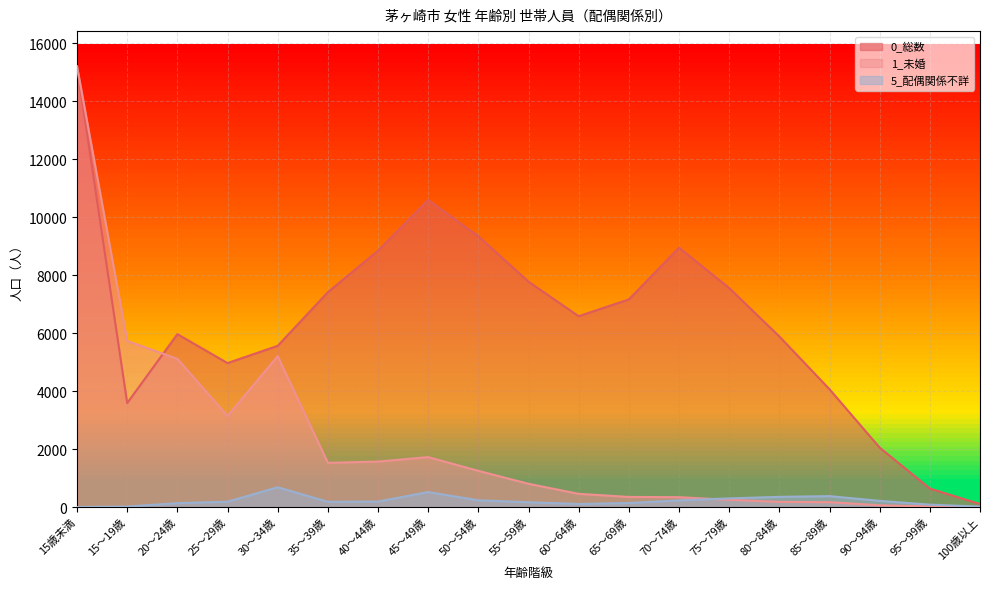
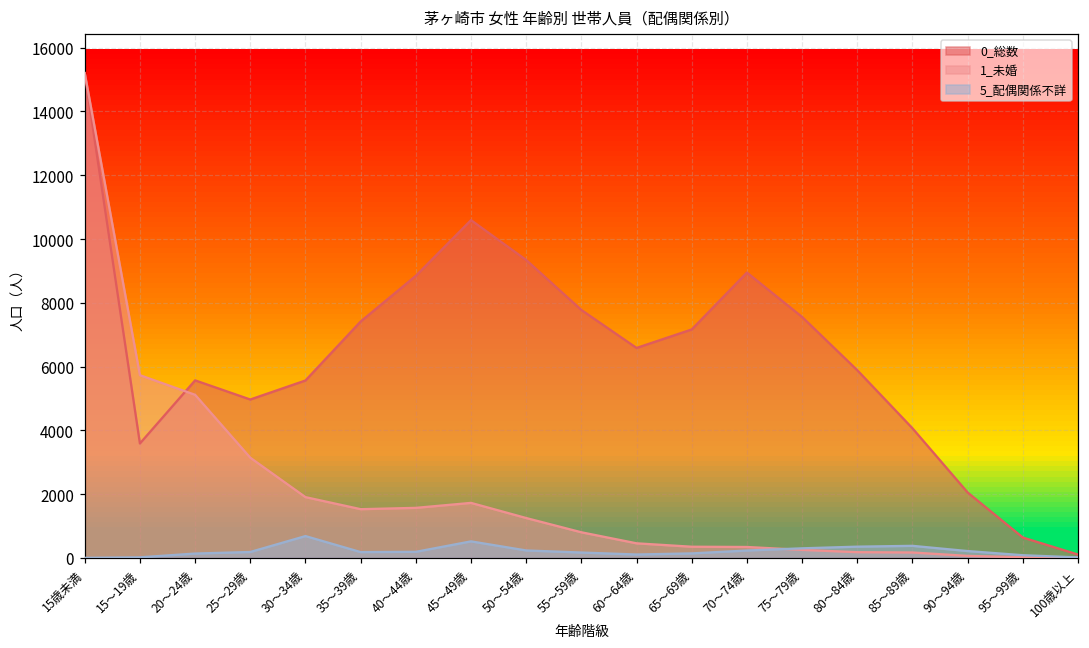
  {
    "0_総数": {
      "15～19歳": 3600,
-     "20～24歳": 6000,
+     "20～24歳": 5600,
      "25～29歳": 5000,
      "30～34歳": 5600,
      "35～39歳": 7400,
      "40～44歳": 8800,
      "45～49歳": 10600,
      "50～54歳": 9300,
      "55～59歳": 7800,
      "60～64歳": 6600,
      "65～69歳": 7200,
      "70～74歳": 8900,
      "75～79歳": 7600,
      "80～84歳": 5900,
      "85～89歳": 4100,
      "90～94歳": 2100,
      "95～99歳": 600,
      "100歳以上": 100
    },
    "1_未婚": {
      "15～19歳": 5700,
      "20～24歳": 5100,
      "25～29歳": 3100,
-     "30～34歳": 5200,
+     "30～34歳": 1900,
      "35～39歳": 1500,
      "40～44歳": 1600,
      "45～49歳": 1700,
      "50～54歳": 1200,
      "55～59歳": 800,
      "60～64歳": 500,
      "65～69歳": 300,
      "70～74歳": 300,
      "80～84歳": 200,
      "85～89歳": 200,
      "90～94歳": 100
    },
    "5_配偶関係不詳": {
      "15歳未満": 0,
      "15～19歳": 0,
      "20～24歳": 100,
      "25～29歳": 200,
      "30～34歳": 700,
      "35～39歳": 200,
      "40～44歳": 200,
      "45～49歳": 500,
      "50～54歳": 200,
      "55～59歳": 200,
      "60～64歳": 100,
      "65～69歳": 100,
      "70～74歳": 200,
      "80～84歳": 400,
      "85～89歳": 400,
      "90～94歳": 200
    }
  }
